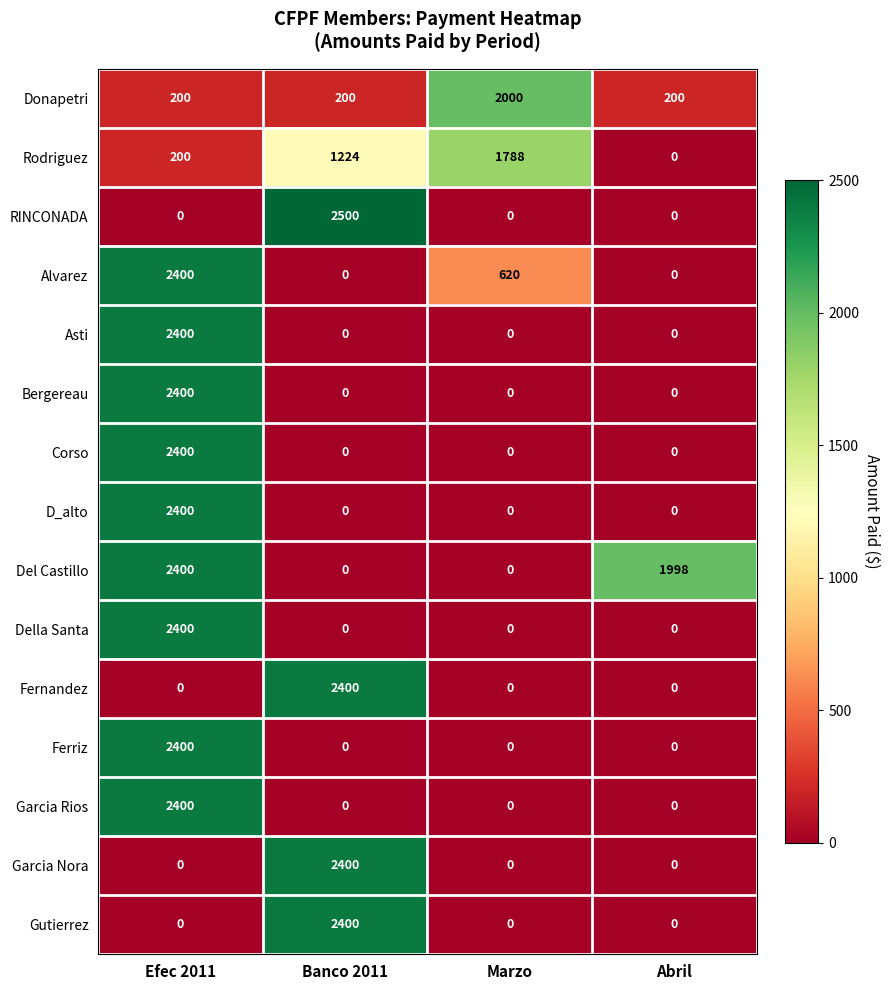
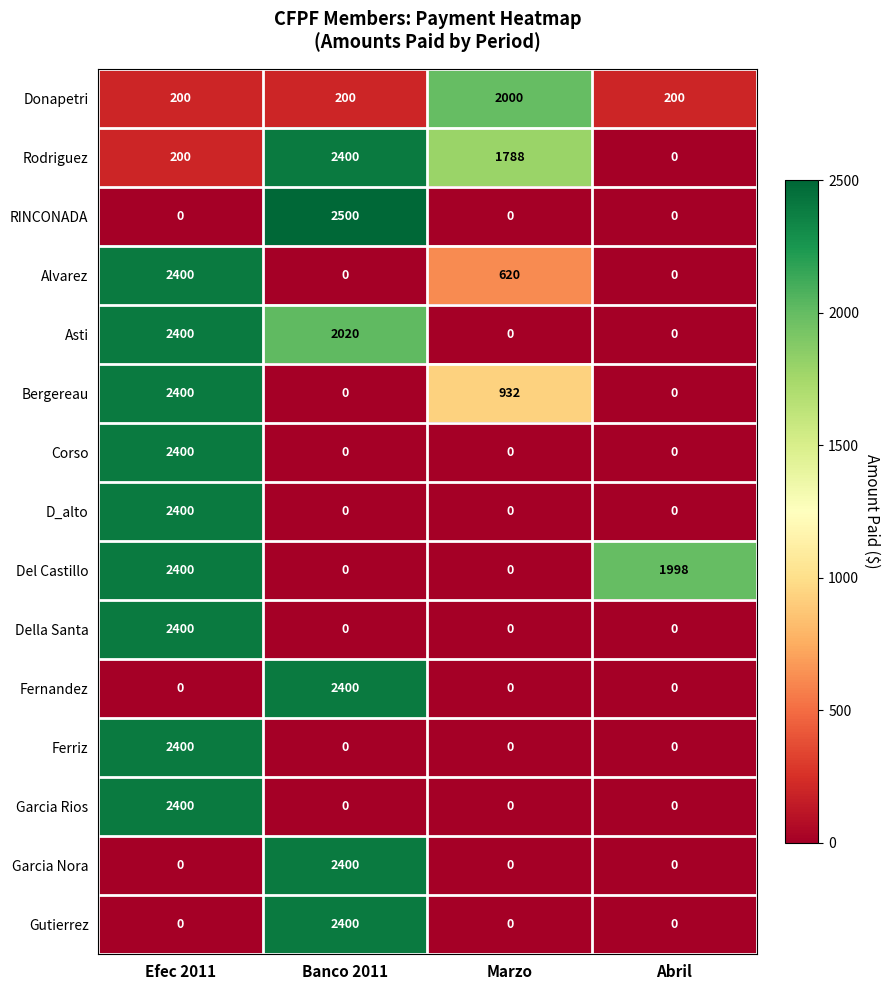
  {
    "Donapetri": {
      "Efec 2011": 200,
      "Banco 2011": 200,
      "Marzo": 2000,
      "Abril": 200
    },
    "Rodriguez": {
      "Efec 2011": 200,
-     "Banco 2011": 1224,
+     "Banco 2011": 2400,
      "Marzo": 1788,
      "Abril": 0
    },
    "RINCONADA": {
      "Efec 2011": 0,
      "Banco 2011": 2500,
      "Marzo": 0,
      "Abril": 0
    },
    "Alvarez": {
      "Efec 2011": 2400,
      "Banco 2011": 0,
      "Marzo": 620,
      "Abril": 0
    },
    "Asti": {
      "Efec 2011": 2400,
-     "Banco 2011": 0,
+     "Banco 2011": 2020,
      "Marzo": 0,
      "Abril": 0
    },
    "Bergereau": {
      "Efec 2011": 2400,
      "Banco 2011": 0,
-     "Marzo": 0,
+     "Marzo": 932,
      "Abril": 0
    },
    "Corso": {
      "Efec 2011": 2400,
      "Banco 2011": 0,
      "Marzo": 0,
      "Abril": 0
    },
    "D_alto": {
      "Efec 2011": 2400,
      "Banco 2011": 0,
      "Marzo": 0,
      "Abril": 0
    },
    "Del Castillo": {
      "Efec 2011": 2400,
      "Banco 2011": 0,
      "Marzo": 0,
      "Abril": 1998
    },
    "Della Santa": {
      "Efec 2011": 2400,
      "Banco 2011": 0,
      "Marzo": 0,
      "Abril": 0
    },
    "Fernandez": {
      "Efec 2011": 0,
      "Banco 2011": 2400,
      "Marzo": 0,
      "Abril": 0
    },
    "Ferriz": {
      "Efec 2011": 2400,
      "Banco 2011": 0,
      "Marzo": 0,
      "Abril": 0
    },
    "Garcia Rios": {
      "Efec 2011": 2400,
      "Banco 2011": 0,
      "Marzo": 0,
      "Abril": 0
    },
    "Garcia Nora": {
      "Efec 2011": 0,
      "Banco 2011": 2400,
      "Marzo": 0,
      "Abril": 0
    },
    "Gutierrez": {
      "Efec 2011": 0,
      "Banco 2011": 2400,
      "Marzo": 0,
      "Abril": 0
    }
  }
